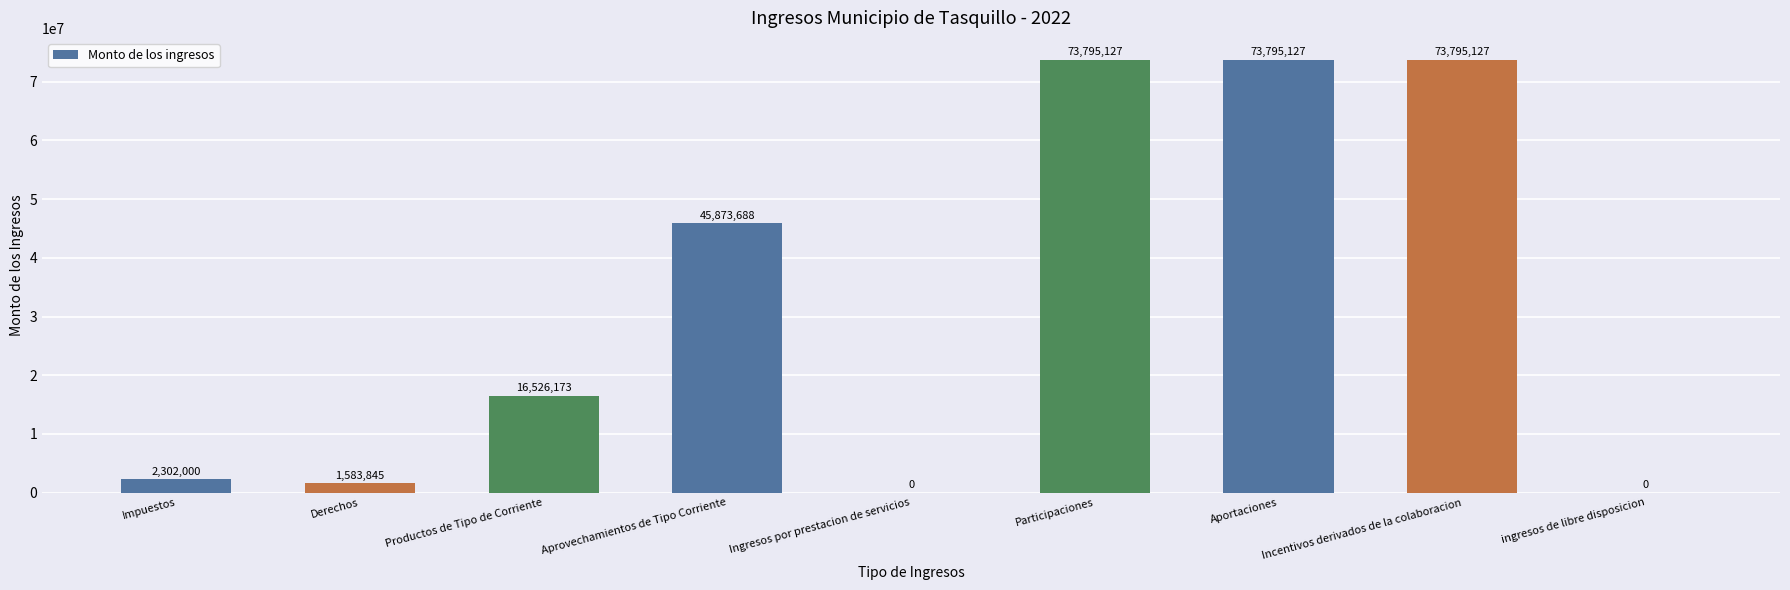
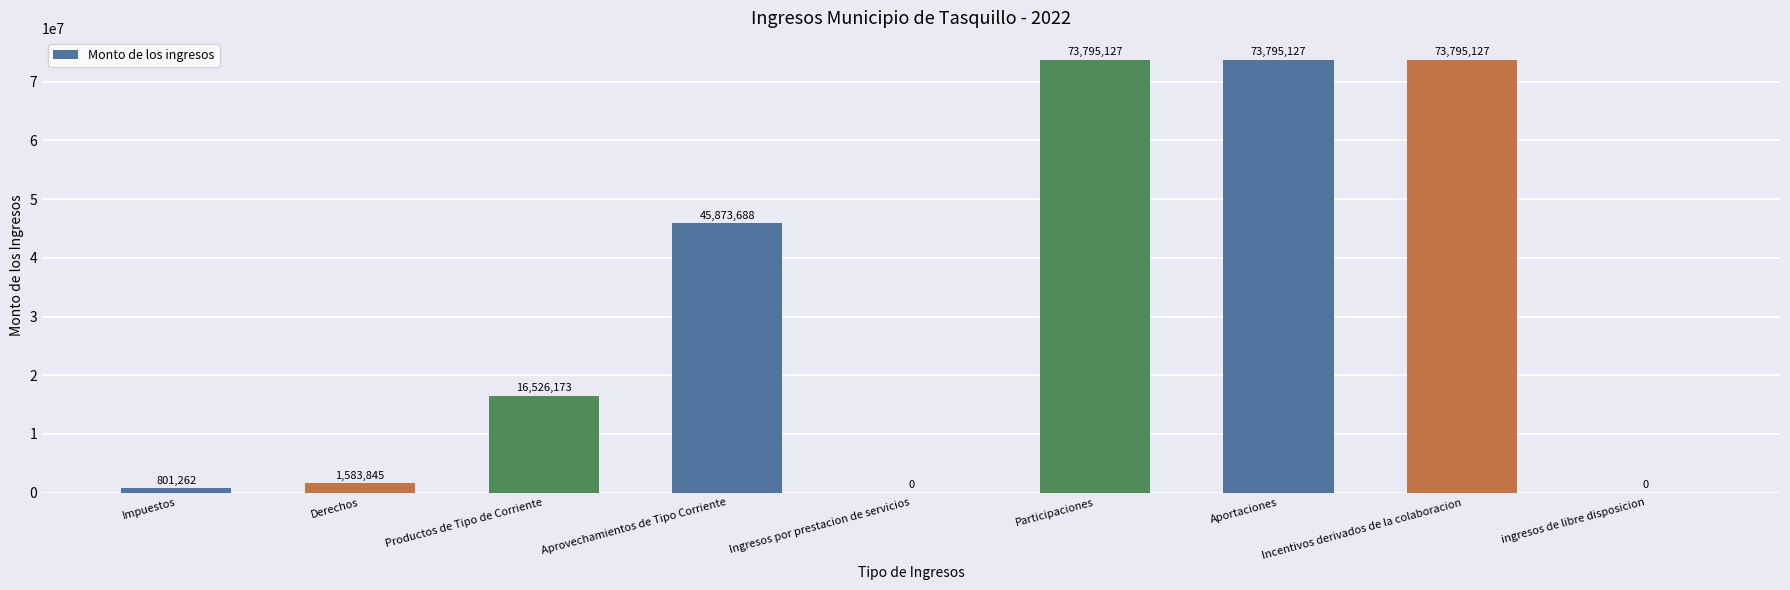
  {
-   "Impuestos": "2,302,000",
+   "Impuestos": "801,262",
    "Derechos": "1,583,845",
    "Productos de Tipo de Corriente": "16,526,173",
    "Aprovechamientos de Tipo Corriente": "45,873,688",
    "Ingresos por prestacion de servicios": "0",
    "Participaciones": "73,795,127",
    "Aportaciones": "73,795,127",
    "Incentivos derivados de la colaboracion": "73,795,127",
    "ingresos de libre disposicion": "0"
  }
